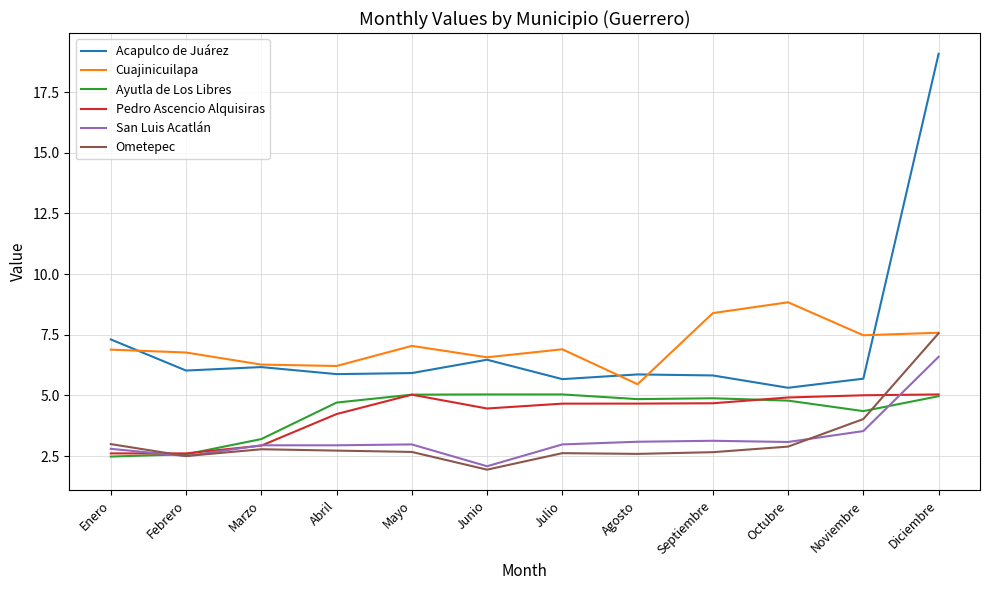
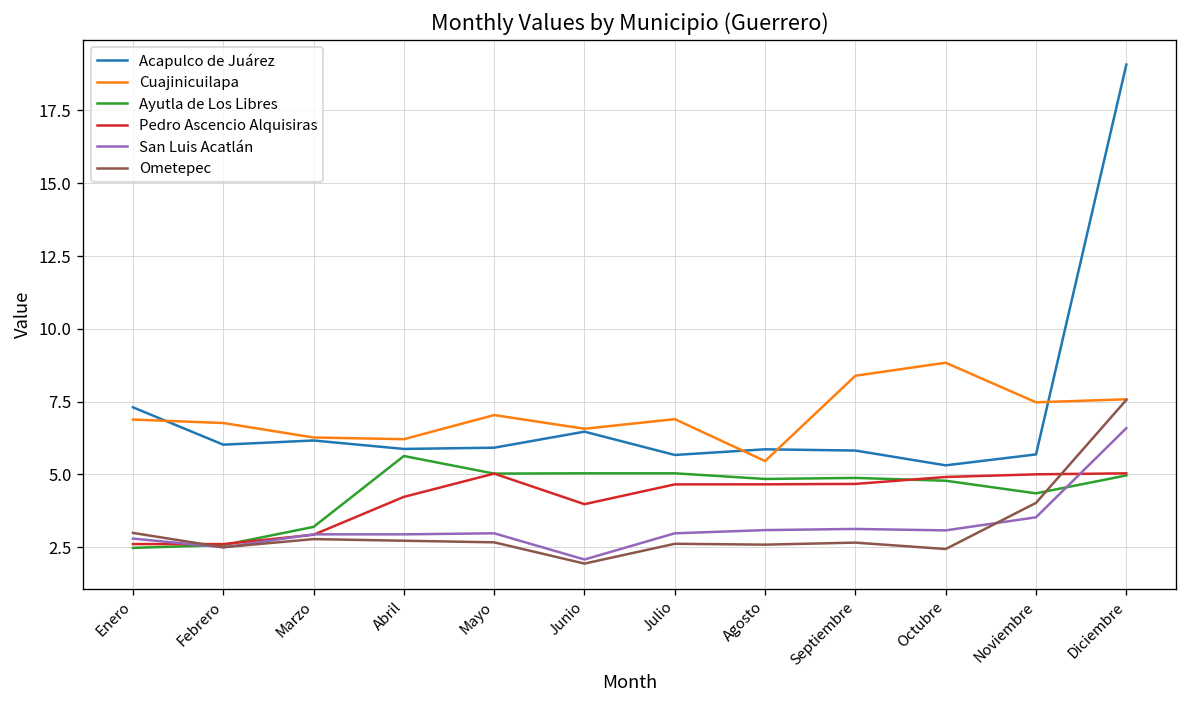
  {
    "Acapulco de Juárez": {
      "Enero": 7.3,
      "Febrero": 6.0,
      "Abril": 5.9,
      "Mayo": 5.9,
      "Julio": 5.7,
      "Agosto": 5.9,
      "Septiembre": 5.8,
      "Octubre": 5.3,
      "Noviembre": 5.7,
      "Diciembre": 19.1
    },
    "Cuajinicuilapa": {
      "Enero": 6.9,
      "Febrero": 6.8,
      "Abril": 6.2,
      "Mayo": 7.0,
      "Julio": 6.9,
      "Agosto": 5.5,
      "Septiembre": 8.4,
      "Octubre": 8.8,
      "Noviembre": 7.5
    },
    "Ayutla de Los Libres": {
      "Enero": 2.5,
      "Marzo": 3.2,
-     "Abril": 4.7,
+     "Abril": 5.6,
      "Junio": 5.0,
      "Julio": 5.0,
      "Agosto": 4.8,
      "Septiembre": 4.9,
      "Octubre": 4.8,
      "Noviembre": 4.4
    },
    "Pedro Ascencio Alquisiras": {
      "Enero": 2.6,
      "Abril": 4.2,
-     "Junio": 4.5,
+     "Junio": 4.0,
      "Julio": 4.7,
      "Agosto": 4.7,
      "Septiembre": 4.7,
      "Octubre": 4.9,
      "Noviembre": 5.0
    },
    "San Luis Acatlán": {
      "Enero": 2.8,
      "Abril": 2.9,
      "Mayo": 3.0,
      "Junio": 2.1,
      "Julio": 3.0,
      "Agosto": 3.1,
      "Septiembre": 3.1,
      "Octubre": 3.1,
      "Noviembre": 3.5,
      "Diciembre": 6.6
    },
    "Ometepec": {
      "Enero": 3.0,
      "Marzo": 2.8,
      "Abril": 2.7,
      "Mayo": 2.7,
      "Junio": 1.9,
      "Julio": 2.6,
      "Agosto": 2.6,
      "Septiembre": 2.7,
-     "Octubre": 2.9,
+     "Octubre": 2.4,
      "Noviembre": 4.0
    }
  }
